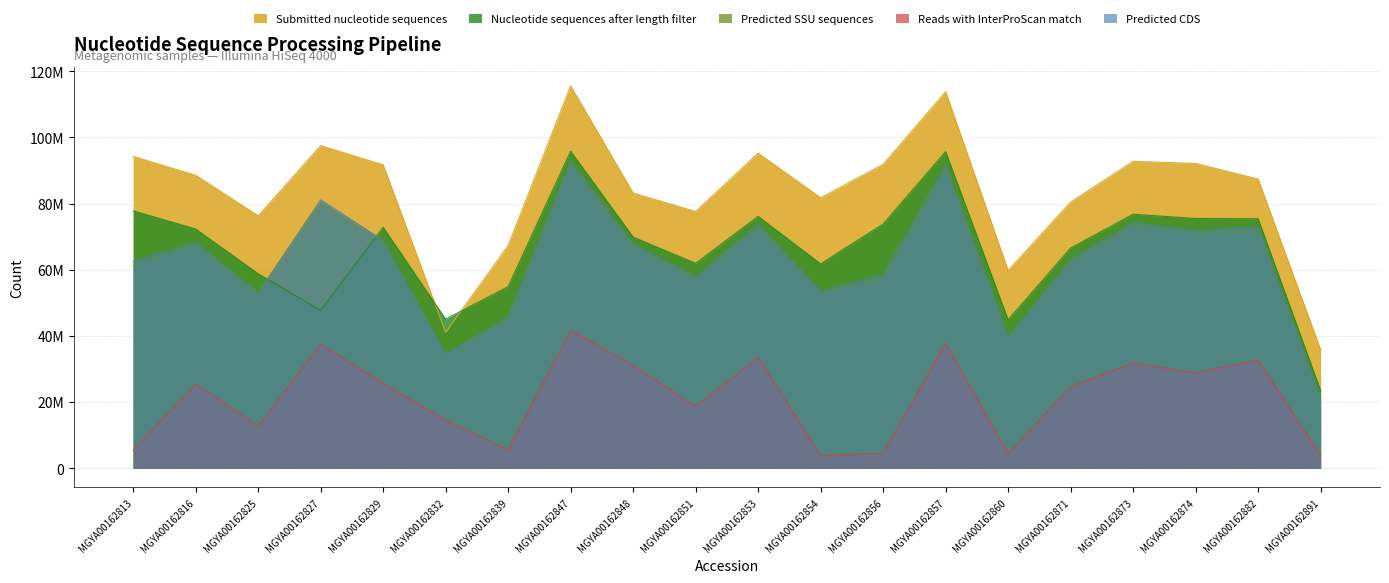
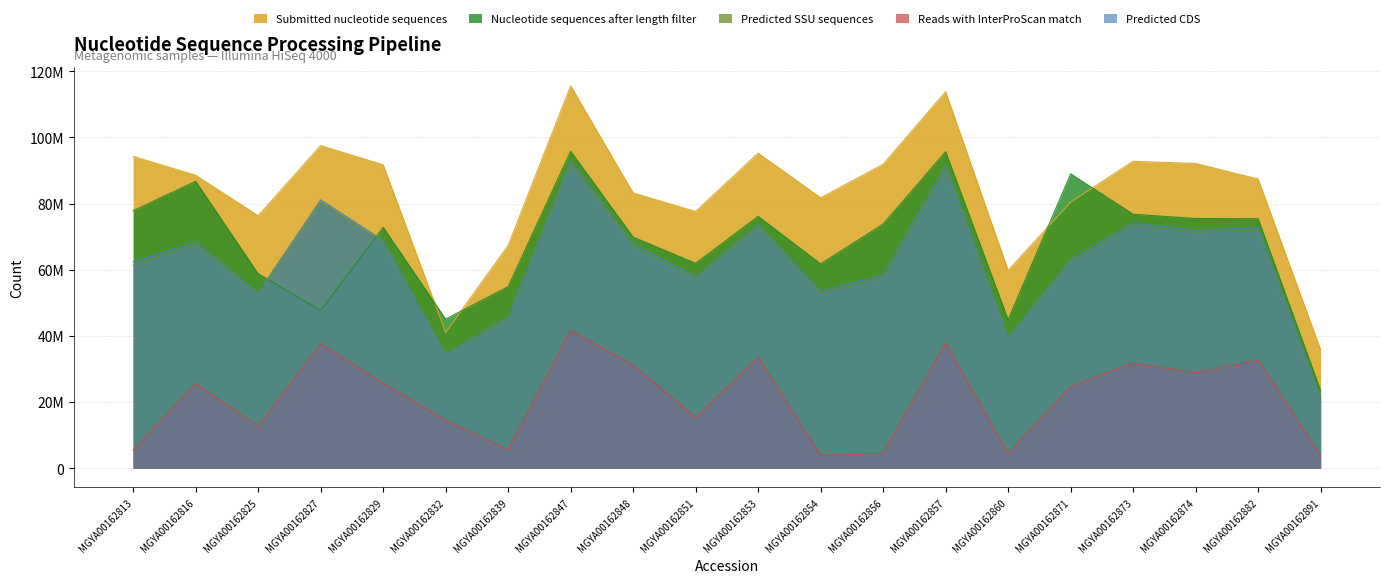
  {
    "Submitted nucleotide sequences": {
      "MGYA00162813": 94000000,
      "MGYA00162816": 89000000,
      "MGYA00162825": 76000000,
      "MGYA00162827": 98000000,
      "MGYA00162829": 92000000,
      "MGYA00162832": 41000000,
      "MGYA00162839": 67000000,
      "MGYA00162847": 116000000,
      "MGYA00162848": 83000000,
      "MGYA00162851": 78000000,
      "MGYA00162853": 95000000,
      "MGYA00162854": 82000000,
      "MGYA00162856": 92000000,
      "MGYA00162857": 114000000,
      "MGYA00162860": 60000000,
      "MGYA00162871": 80000000,
      "MGYA00162873": 93000000,
      "MGYA00162874": 92000000,
      "MGYA00162882": 87000000,
      "MGYA00162891": 36000000
    },
    "Nucleotide sequences after length filter": {
      "MGYA00162813": 78000000,
-     "MGYA00162816": 72000000,
+     "MGYA00162816": 87000000,
      "MGYA00162825": 59000000,
      "MGYA00162827": 48000000,
      "MGYA00162829": 73000000,
      "MGYA00162832": 45000000,
      "MGYA00162839": 55000000,
      "MGYA00162847": 96000000,
      "MGYA00162848": 70000000,
      "MGYA00162851": 62000000,
      "MGYA00162853": 76000000,
      "MGYA00162854": 62000000,
      "MGYA00162856": 74000000,
      "MGYA00162857": 96000000,
      "MGYA00162860": 45000000,
-     "MGYA00162871": 67000000,
+     "MGYA00162871": 89000000,
      "MGYA00162873": 77000000,
      "MGYA00162874": 75000000,
      "MGYA00162882": 75000000,
      "MGYA00162891": 24000000
    },
    "Predicted SSU sequences": {
      "MGYA00162813": 61000000,
      "MGYA00162856": 58000000,
      "MGYA00162857": 91000000
    },
    "Reads with InterProScan match": {
      "MGYA00162813": 5000000,
      "MGYA00162816": 26000000,
      "MGYA00162825": 13000000,
      "MGYA00162827": 38000000,
      "MGYA00162829": 26000000,
      "MGYA00162832": 15000000,
      "MGYA00162839": 6000000,
      "MGYA00162847": 42000000,
      "MGYA00162848": 31000000,
-     "MGYA00162851": 19000000,
+     "MGYA00162851": 15000000,
      "MGYA00162853": 33000000,
      "MGYA00162854": 4000000,
      "MGYA00162856": 5000000,
      "MGYA00162857": 38000000,
      "MGYA00162860": 4000000,
      "MGYA00162871": 25000000,
      "MGYA00162873": 32000000,
      "MGYA00162874": 29000000,
      "MGYA00162882": 33000000,
      "MGYA00162891": 4000000
    },
    "Predicted CDS": {
      "MGYA00162813": 62000000,
      "MGYA00162856": 59000000,
      "MGYA00162857": 92000000
    }
  }
